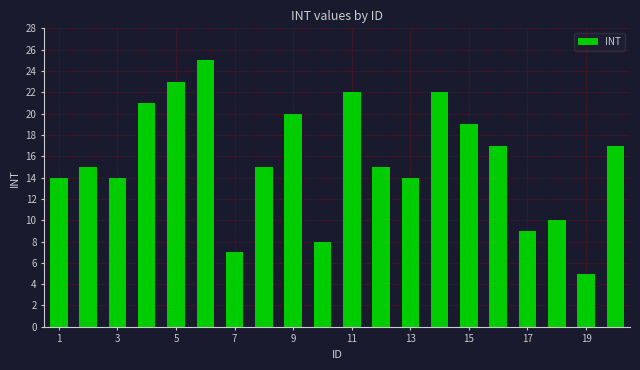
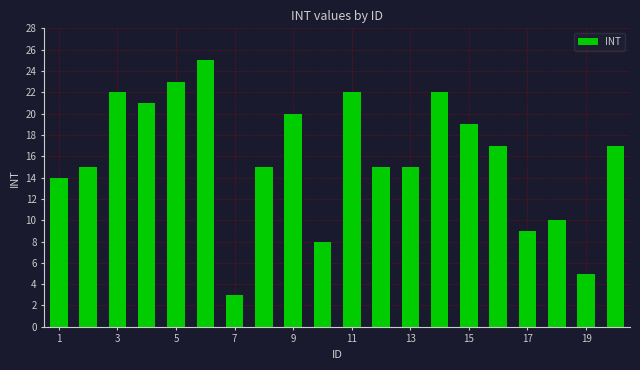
  {
    "1": 14,
-   "3": 14,
+   "3": 22,
    "5": 23,
-   "7": 7,
+   "7": 3,
    "9": 20,
    "11": 22,
-   "13": 14,
+   "13": 15,
    "15": 19,
    "17": 9,
    "19": 5
  }
